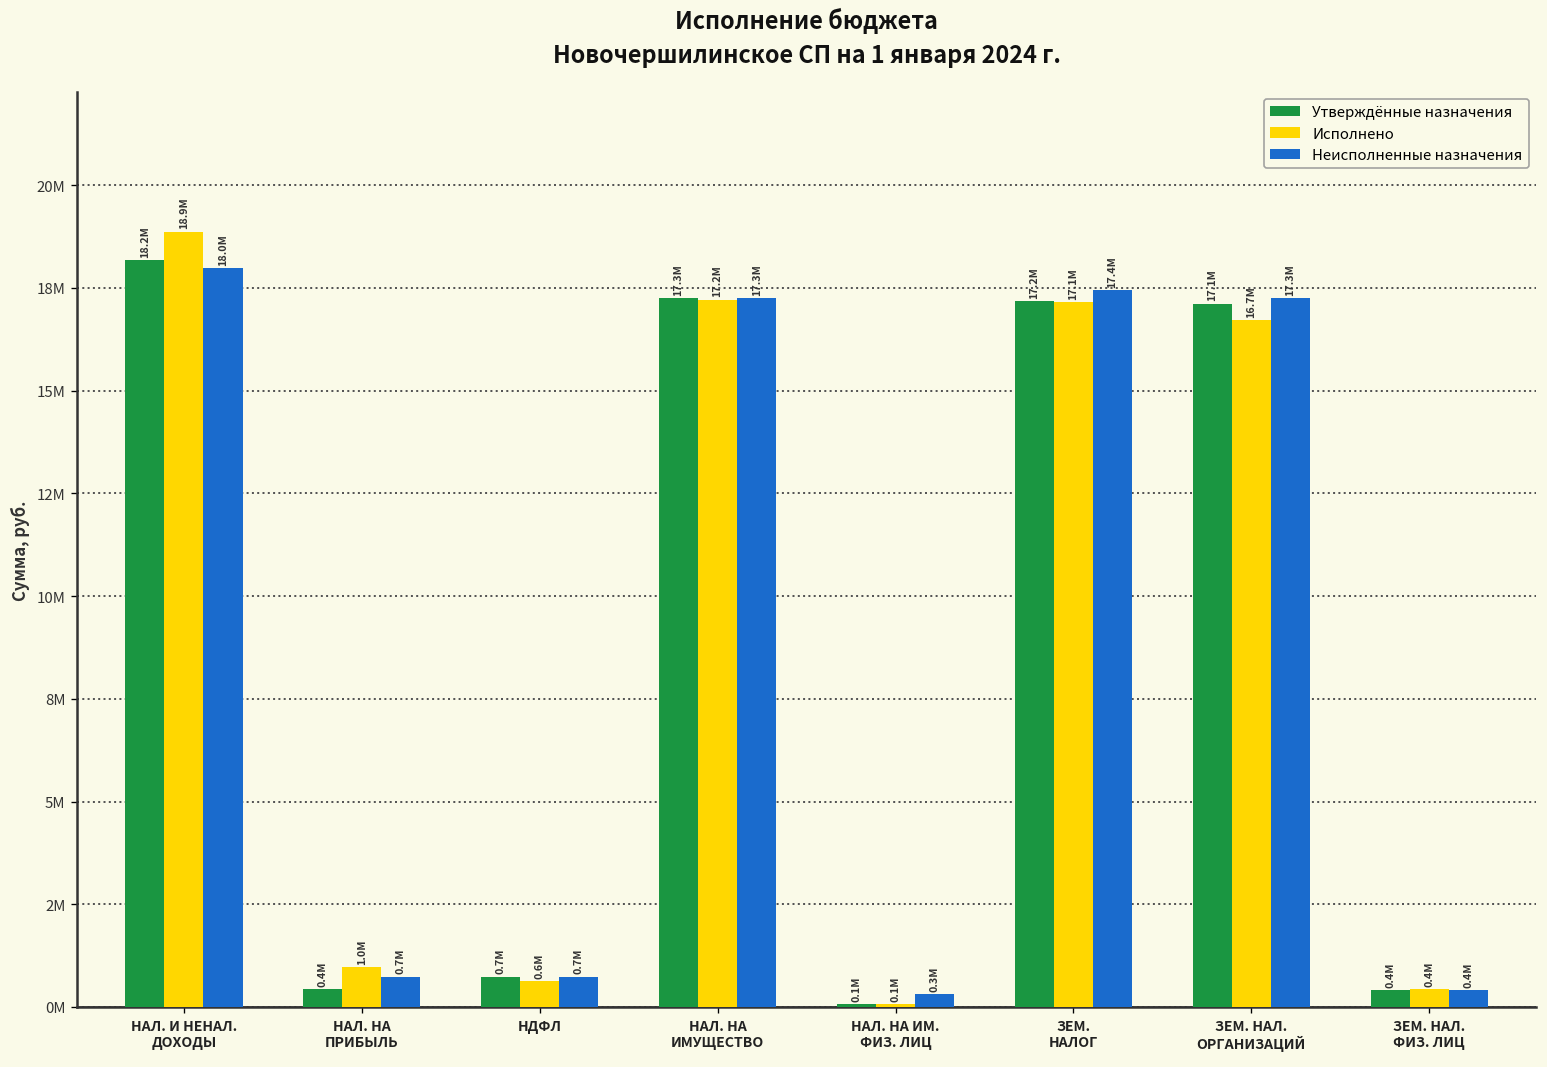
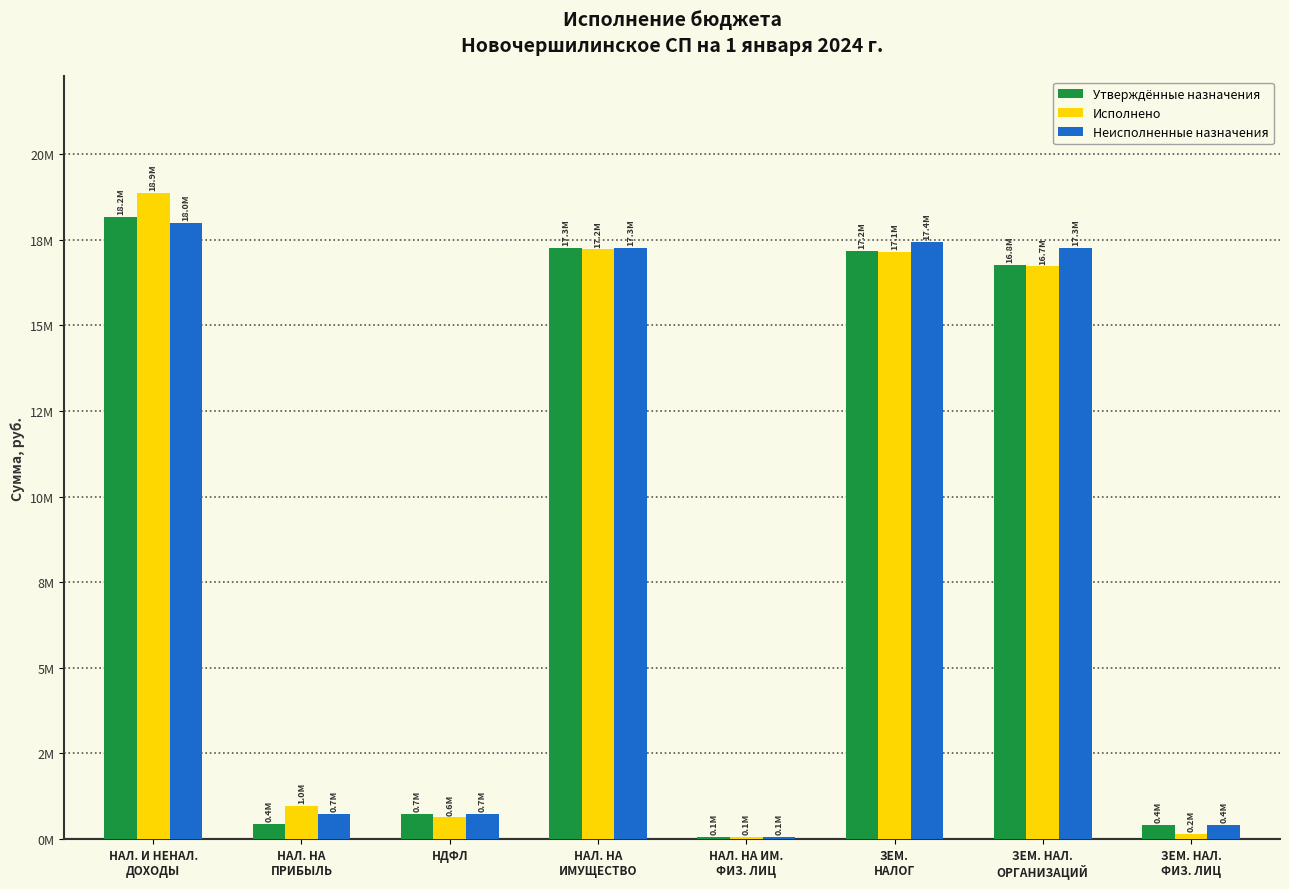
  {
    "Утверждённые назначения": {
      "НАЛ. И НЕНАЛ. ДОХОДЫ": "18.2M",
      "НАЛ. НА ПРИБЫЛЬ": "0.4M",
      "НДФЛ": "0.7M",
      "НАЛ. НА ИМУЩЕСТВО": "17.3M",
      "НАЛ. НА ИМ. ФИЗ. ЛИЦ": "0.1M",
      "ЗЕМ. НАЛОГ": "17.2M",
-     "ЗЕМ. НАЛ. ОРГАНИЗАЦИЙ": "17.1M",
+     "ЗЕМ. НАЛ. ОРГАНИЗАЦИЙ": "16.8M",
      "ЗЕМ. НАЛ. ФИЗ. ЛИЦ": "0.4M"
    },
    "Исполнено": {
      "НАЛ. И НЕНАЛ. ДОХОДЫ": "18.9M",
      "НАЛ. НА ПРИБЫЛЬ": "1.0M",
      "НДФЛ": "0.6M",
      "НАЛ. НА ИМУЩЕСТВО": "17.2M",
      "НАЛ. НА ИМ. ФИЗ. ЛИЦ": "0.1M",
      "ЗЕМ. НАЛОГ": "17.1M",
      "ЗЕМ. НАЛ. ОРГАНИЗАЦИЙ": "16.7M",
-     "ЗЕМ. НАЛ. ФИЗ. ЛИЦ": "0.4M"
+     "ЗЕМ. НАЛ. ФИЗ. ЛИЦ": "0.2M"
    },
    "Неисполненные назначения": {
      "НАЛ. И НЕНАЛ. ДОХОДЫ": "18.0M",
      "НАЛ. НА ПРИБЫЛЬ": "0.7M",
      "НДФЛ": "0.7M",
      "НАЛ. НА ИМУЩЕСТВО": "17.3M",
-     "НАЛ. НА ИМ. ФИЗ. ЛИЦ": "0.3M",
+     "НАЛ. НА ИМ. ФИЗ. ЛИЦ": "0.1M",
      "ЗЕМ. НАЛОГ": "17.4M",
      "ЗЕМ. НАЛ. ОРГАНИЗАЦИЙ": "17.3M",
      "ЗЕМ. НАЛ. ФИЗ. ЛИЦ": "0.4M"
    }
  }
